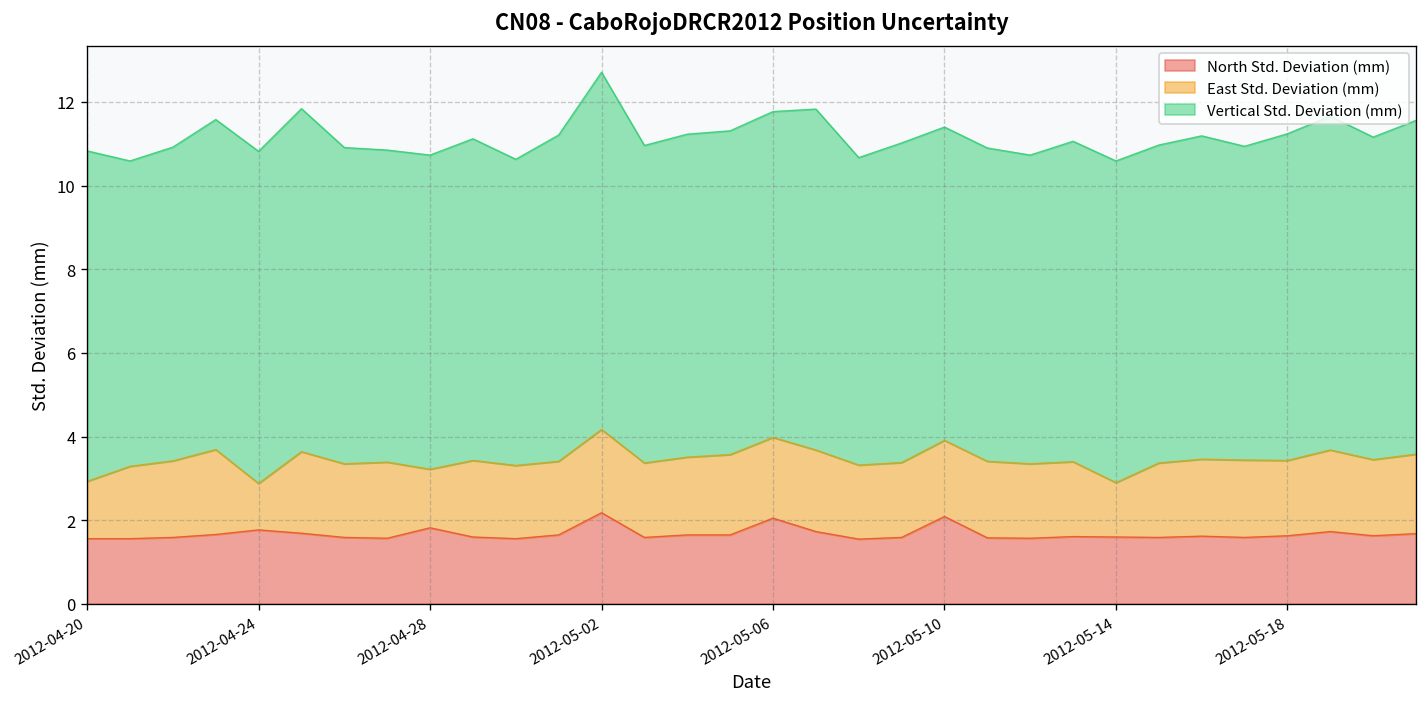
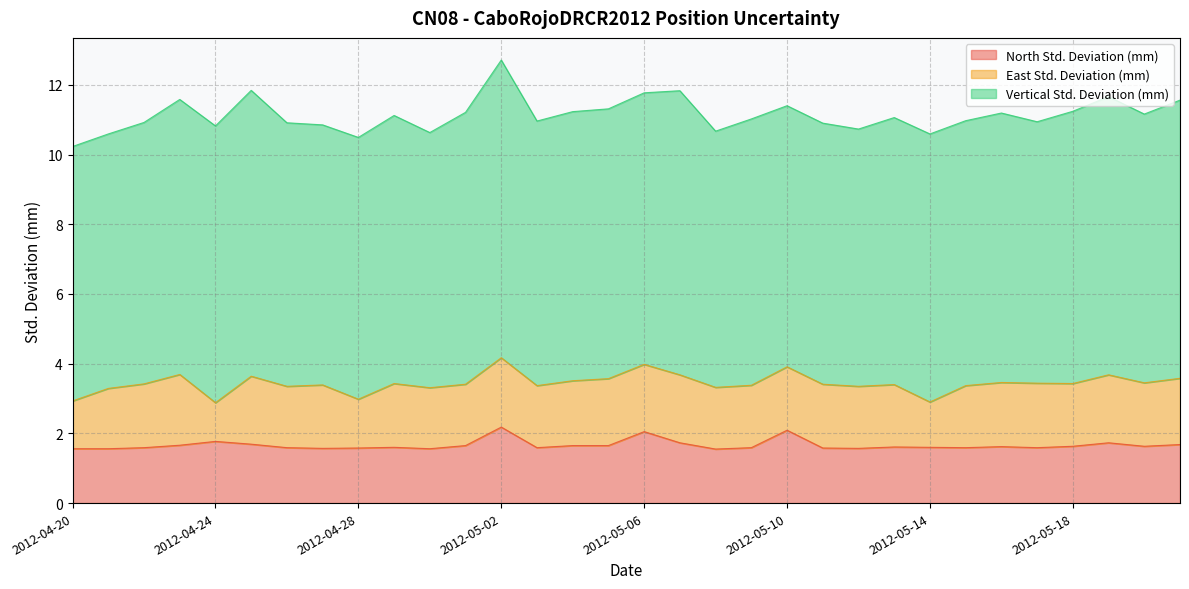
  {
    "North Std. Deviation (mm)": {
      "2012-04-20": 1.6,
      "2012-04-24": 1.8,
-     "2012-04-28": 1.8,
+     "2012-04-28": 1.6,
      "2012-05-02": 2.2,
      "2012-05-06": 2.1,
      "2012-05-10": 2.1,
      "2012-05-14": 1.6,
      "2012-05-18": 1.6
    },
    "East Std. Deviation (mm)": {
      "2012-04-20": 1.4,
      "2012-04-24": 1.1,
      "2012-04-28": 1.4,
      "2012-05-02": 2.0,
      "2012-05-06": 1.9,
      "2012-05-10": 1.8,
      "2012-05-14": 1.3,
      "2012-05-18": 1.8
    },
    "Vertical Std. Deviation (mm)": {
-     "2012-04-20": 7.9,
+     "2012-04-20": 7.3,
      "2012-04-24": 7.9,
      "2012-04-28": 7.5,
      "2012-05-02": 8.5,
      "2012-05-06": 7.8,
      "2012-05-10": 7.5,
      "2012-05-14": 7.7,
      "2012-05-18": 7.8
    }
  }
